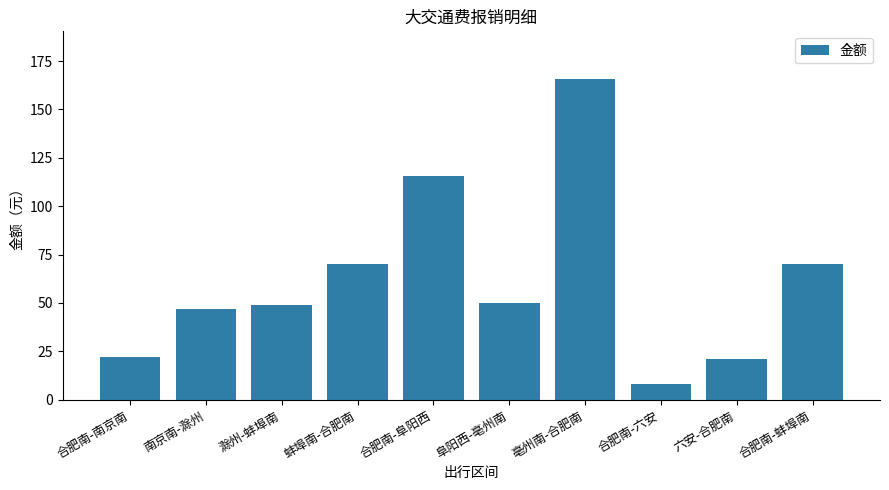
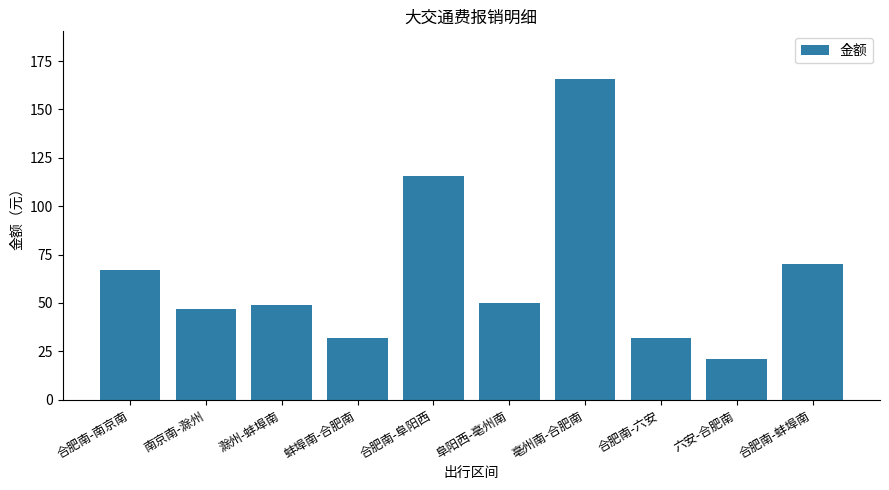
  {
-   "合肥南-南京南": 22,
+   "合肥南-南京南": 67,
    "南京南-滁州": 47,
    "滁州-蚌埠南": 49,
-   "蚌埠南-合肥南": 70,
+   "蚌埠南-合肥南": 32,
    "合肥南-阜阳西": 116,
    "阜阳西-亳州南": 50,
    "亳州南-合肥南": 166,
-   "合肥南-六安": 8,
+   "合肥南-六安": 32,
    "六安-合肥南": 21,
    "合肥南-蚌埠南": 70
  }
